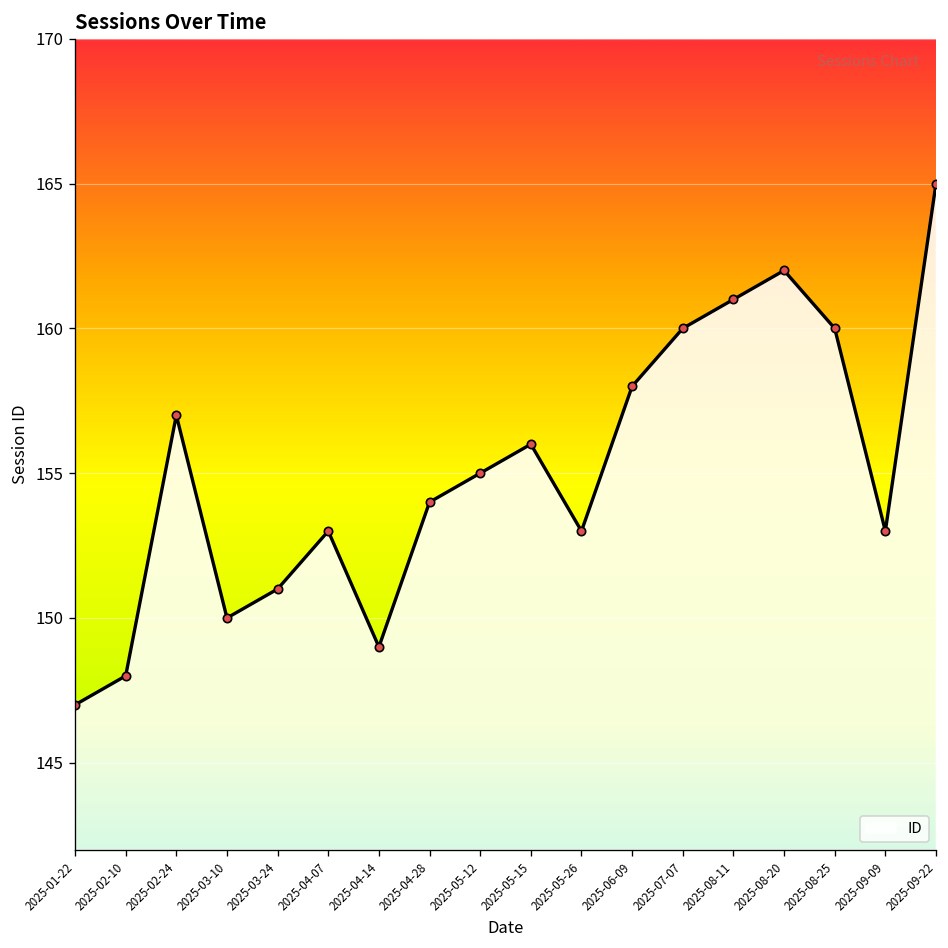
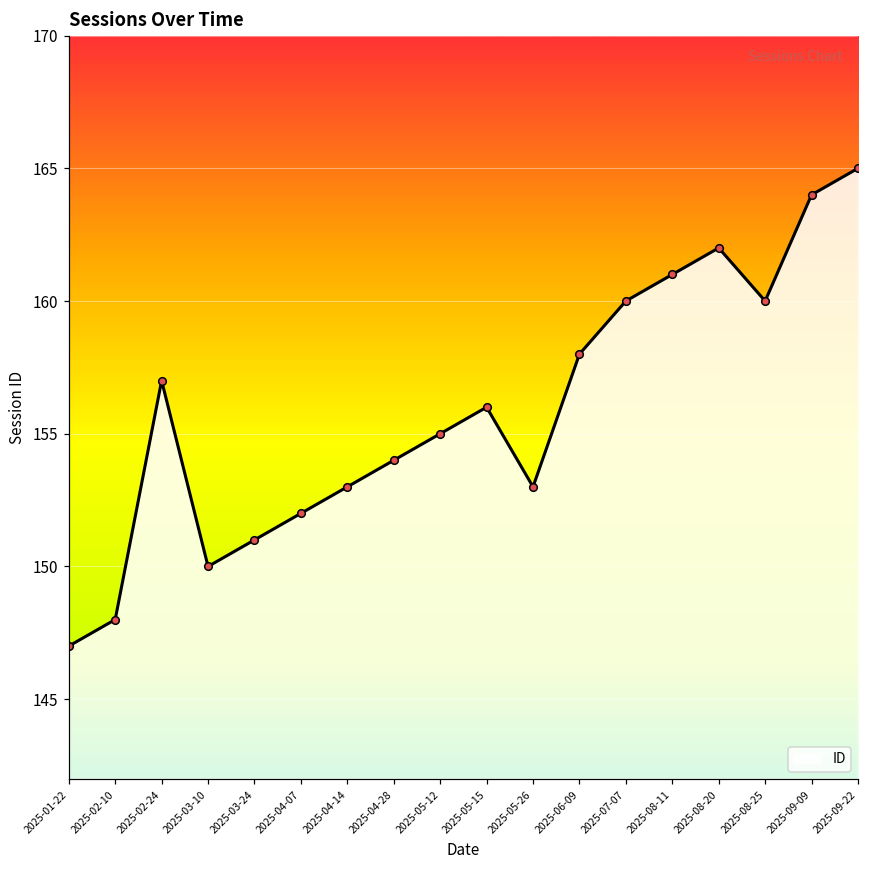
  {
    "2025-01-22": 147,
    "2025-02-10": 148,
    "2025-02-24": 157,
    "2025-03-10": 150,
    "2025-03-24": 151,
-   "2025-04-07": 153,
-   "2025-04-14": 149,
+   "2025-04-07": 152,
+   "2025-04-14": 153,
    "2025-04-28": 154,
    "2025-05-12": 155,
    "2025-05-15": 156,
    "2025-05-26": 153,
    "2025-06-09": 158,
    "2025-07-07": 160,
    "2025-08-11": 161,
    "2025-08-20": 162,
    "2025-08-25": 160,
-   "2025-09-09": 153,
+   "2025-09-09": 164,
    "2025-09-22": 165
  }
